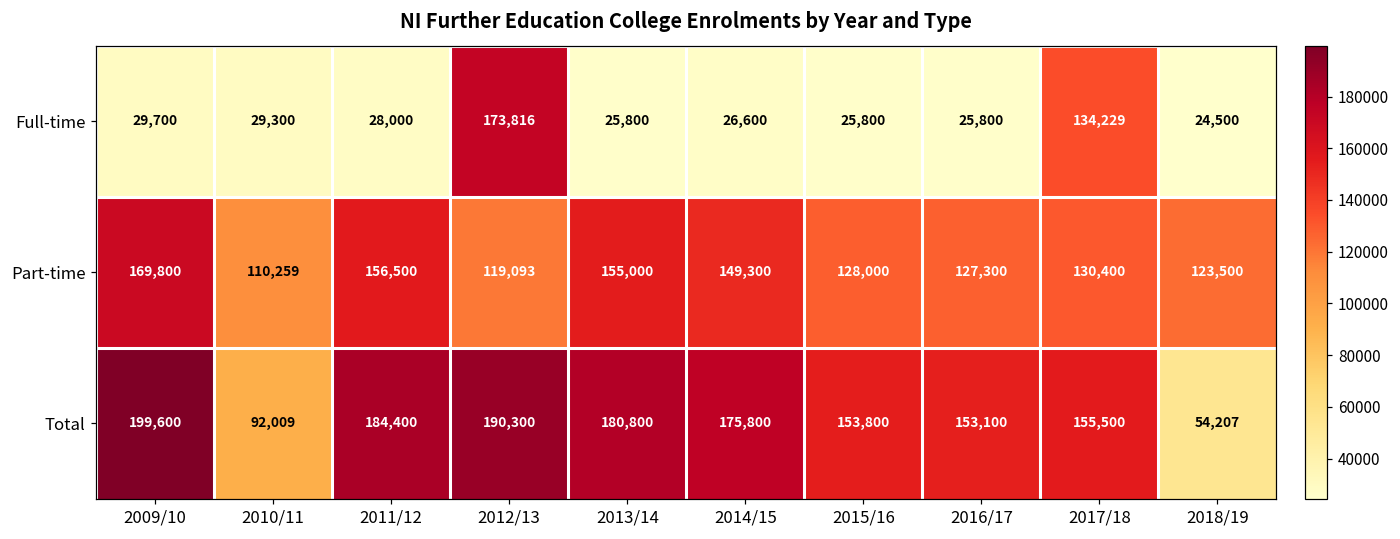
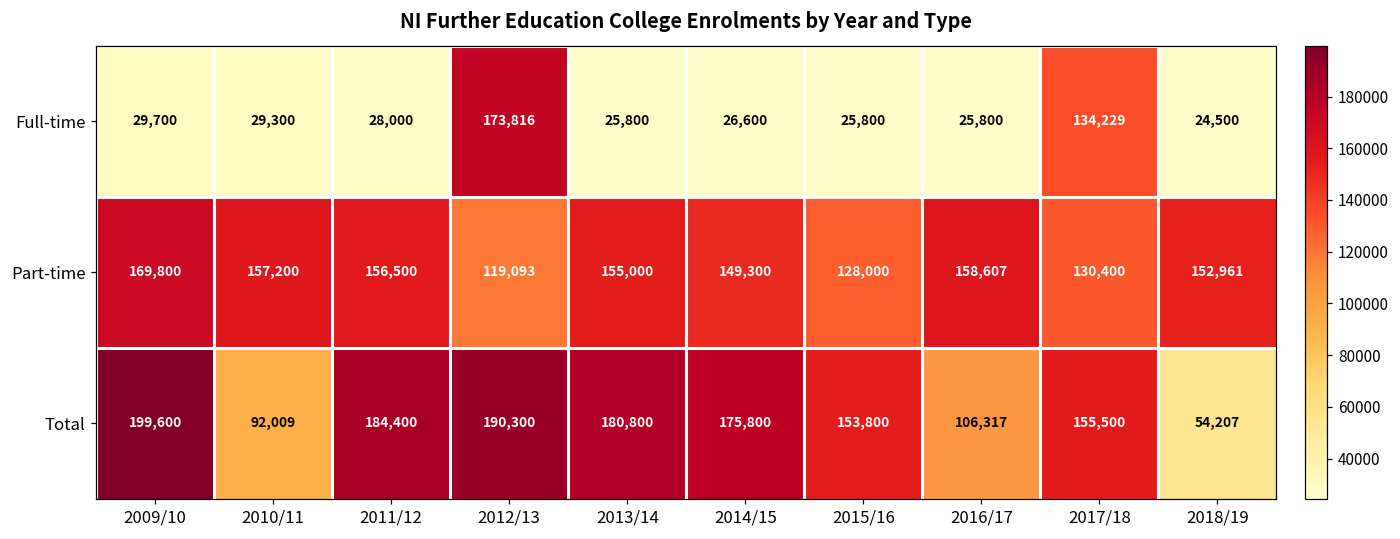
  {
    "Full-time": {
      "2009/10": "29,700",
      "2010/11": "29,300",
      "2011/12": "28,000",
      "2012/13": "173,816",
      "2013/14": "25,800",
      "2014/15": "26,600",
      "2015/16": "25,800",
      "2016/17": "25,800",
      "2017/18": "134,229",
      "2018/19": "24,500"
    },
    "Part-time": {
      "2009/10": "169,800",
-     "2010/11": "110,259",
+     "2010/11": "157,200",
      "2011/12": "156,500",
      "2012/13": "119,093",
      "2013/14": "155,000",
      "2014/15": "149,300",
      "2015/16": "128,000",
-     "2016/17": "127,300",
+     "2016/17": "158,607",
      "2017/18": "130,400",
-     "2018/19": "123,500"
+     "2018/19": "152,961"
    },
    "Total": {
      "2009/10": "199,600",
      "2010/11": "92,009",
      "2011/12": "184,400",
      "2012/13": "190,300",
      "2013/14": "180,800",
      "2014/15": "175,800",
      "2015/16": "153,800",
-     "2016/17": "153,100",
+     "2016/17": "106,317",
      "2017/18": "155,500",
      "2018/19": "54,207"
    }
  }
